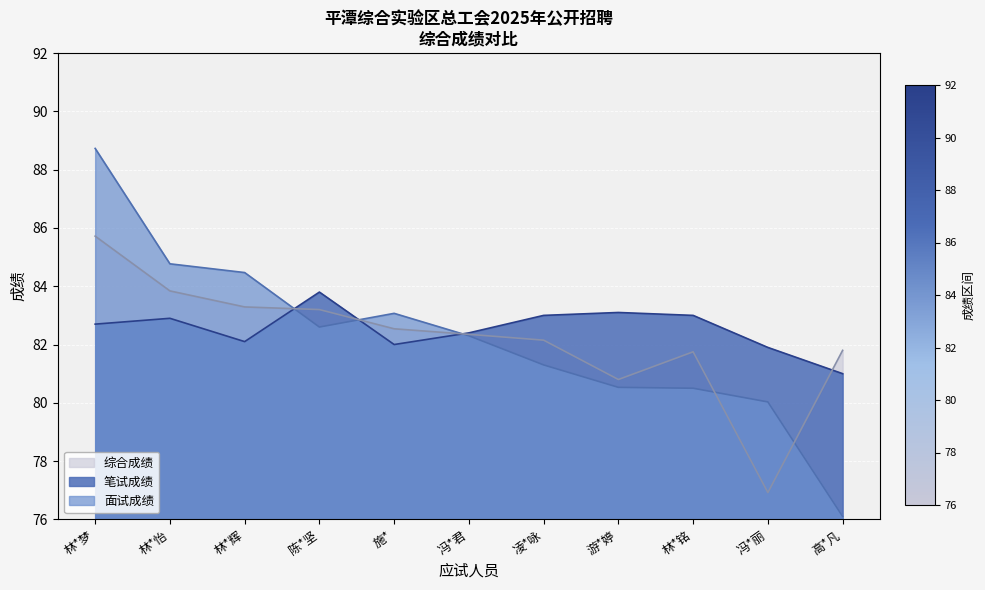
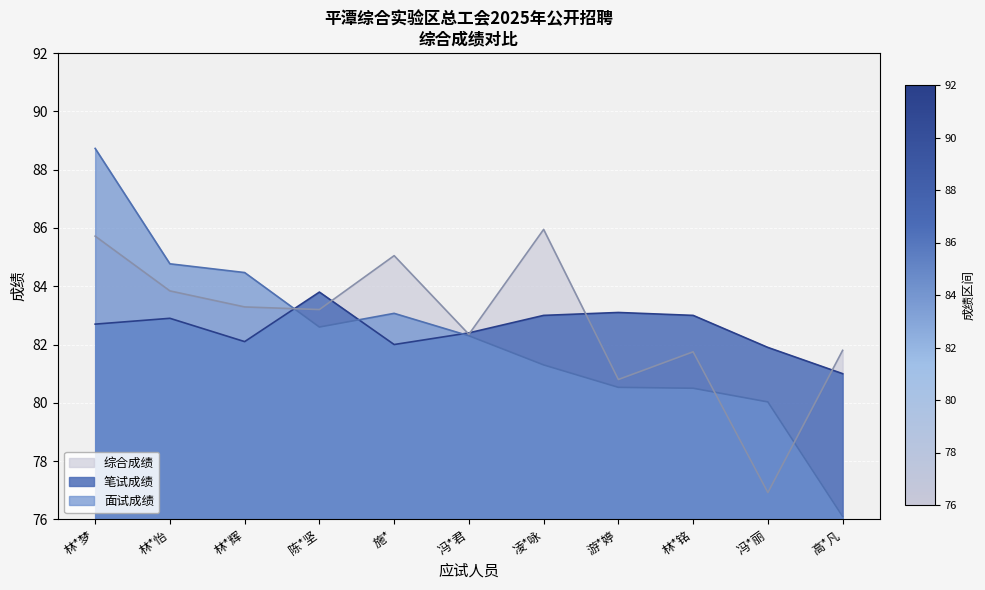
  {
    "综合成绩": {
      "林*梦": 85.7,
      "林*怡": 83.8,
      "林*辉": 83.3,
      "陈*坚": 83.2,
-     "施*": 82.5,
-     "凌*咏": 82.2,
+     "施*": 85.1,
+     "凌*咏": 86.0,
      "游*婷": 80.8,
      "林*铭": 81.8,
      "冯*丽": 76.9,
      "高*凡": 81.8
    }
  }
